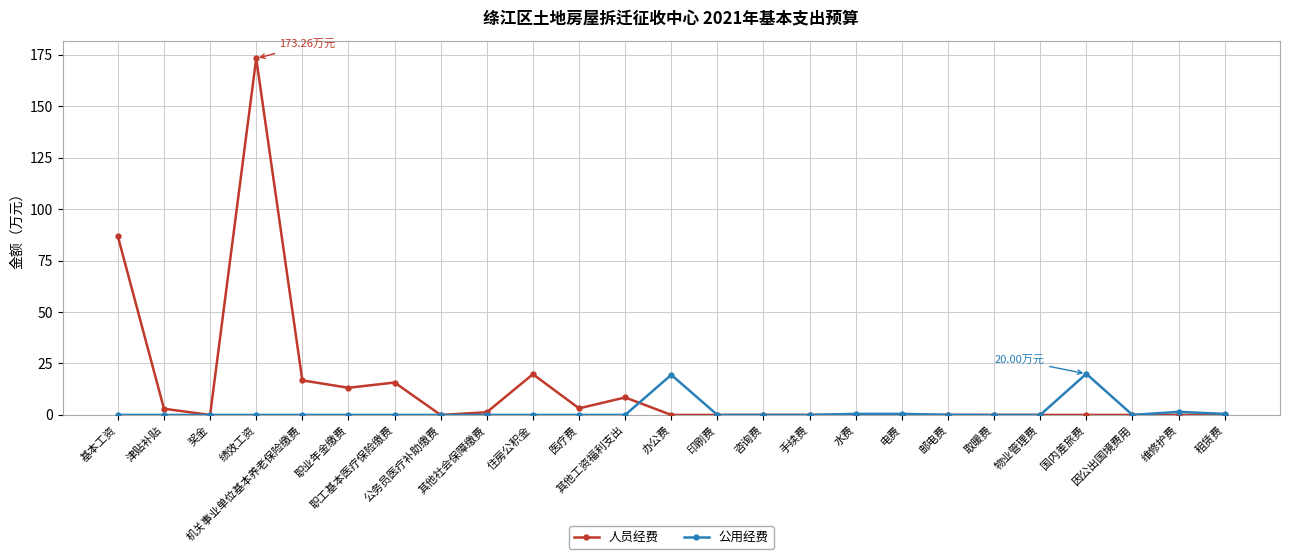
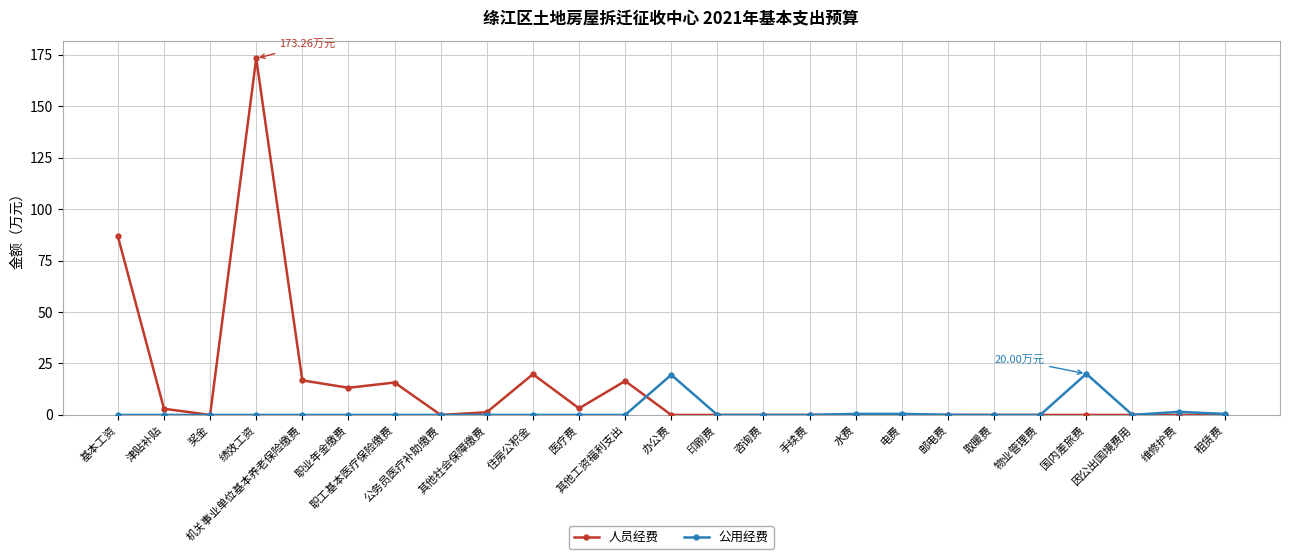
  {
    "人员经费": {
      "基本工资": 87,
      "津贴补贴": 3,
      "机关事业单位基本养老保险缴费": 17,
      "职业年金缴费": 13,
      "职工基本医疗保险缴费": 16,
      "其他社会保障缴费": 1,
      "住房公积金": 20,
      "医疗费": 3,
-     "其他工资福利支出": 9,
+     "其他工资福利支出": 17,
      "办公费": 0,
      "国内差旅费": 0,
      "维修护费": 0
    },
    "公用经费": {
      "国内差旅费": 20.00
    }
  }
